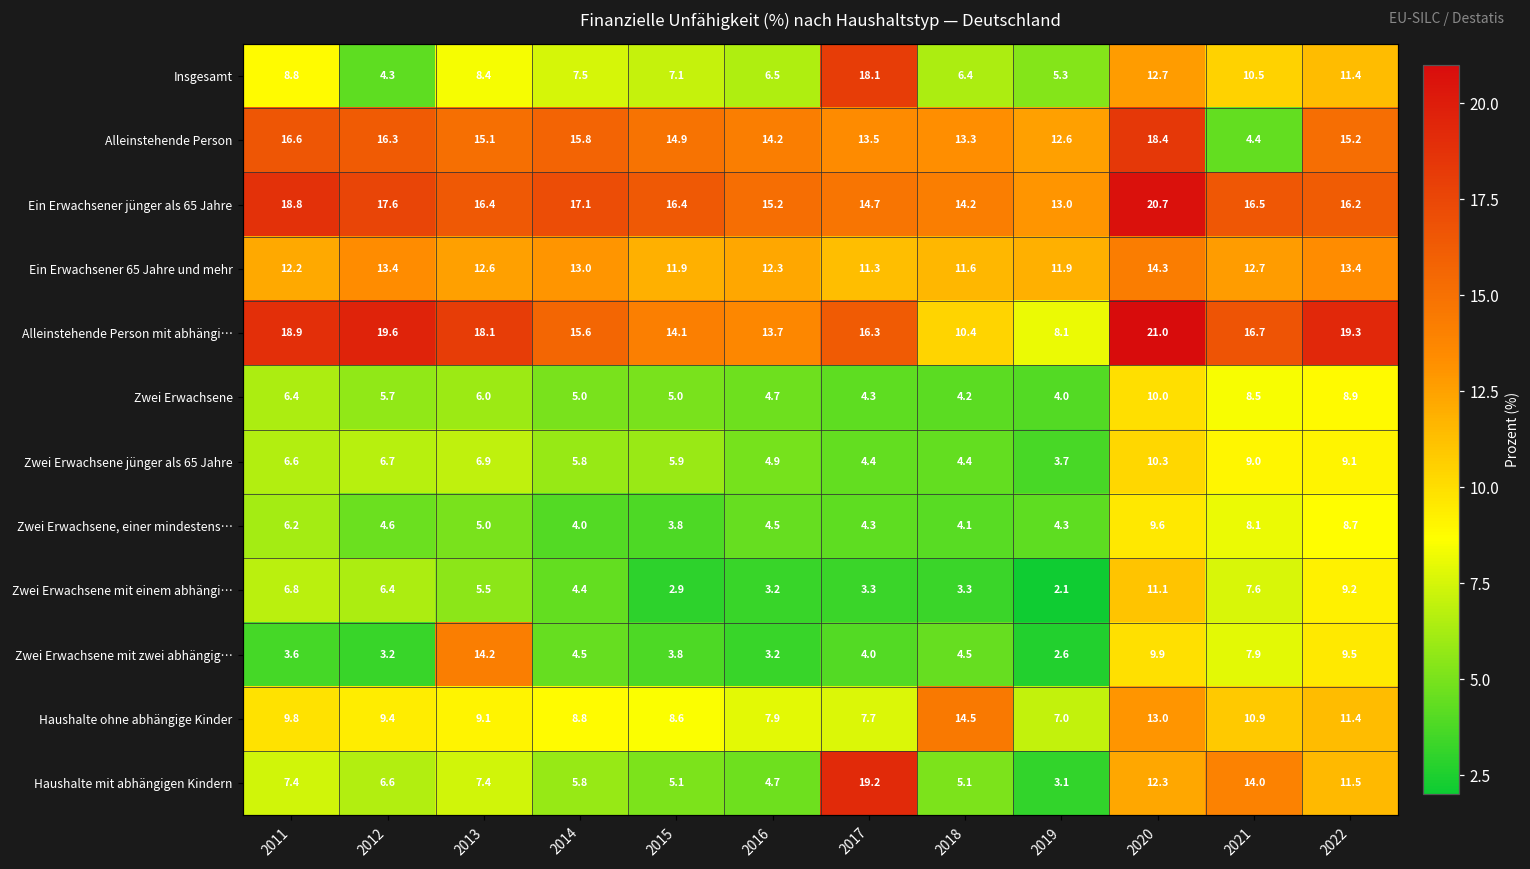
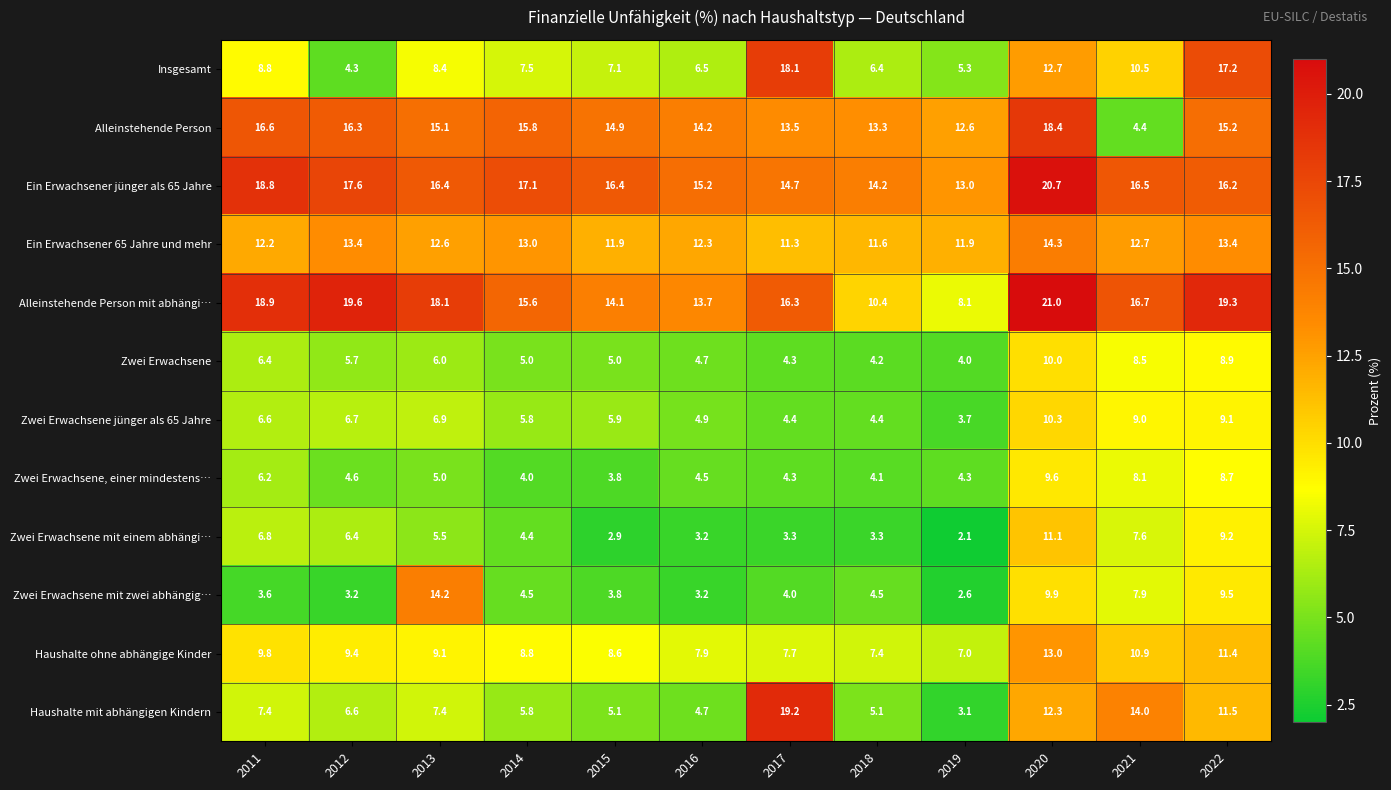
  {
    "Insgesamt": {
      "2011": 8.8,
      "2012": 4.3,
      "2013": 8.4,
      "2014": 7.5,
      "2015": 7.1,
      "2016": 6.5,
      "2017": 18.1,
      "2018": 6.4,
      "2019": 5.3,
      "2020": 12.7,
      "2021": 10.5,
-     "2022": 11.4
+     "2022": 17.2
    },
    "Alleinstehende Person": {
      "2011": 16.6,
      "2012": 16.3,
      "2013": 15.1,
      "2014": 15.8,
      "2015": 14.9,
      "2016": 14.2,
      "2017": 13.5,
      "2018": 13.3,
      "2019": 12.6,
      "2020": 18.4,
      "2021": 4.4,
      "2022": 15.2
    },
    "Ein Erwachsener jünger als 65 Jahre": {
      "2011": 18.8,
      "2012": 17.6,
      "2013": 16.4,
      "2014": 17.1,
      "2015": 16.4,
      "2016": 15.2,
      "2017": 14.7,
      "2018": 14.2,
      "2019": 13.0,
      "2020": 20.7,
      "2021": 16.5,
      "2022": 16.2
    },
    "Ein Erwachsener 65 Jahre und mehr": {
      "2011": 12.2,
      "2012": 13.4,
      "2013": 12.6,
      "2014": 13.0,
      "2015": 11.9,
      "2016": 12.3,
      "2017": 11.3,
      "2018": 11.6,
      "2019": 11.9,
      "2020": 14.3,
      "2021": 12.7,
      "2022": 13.4
    },
    "Alleinstehende Person mit abhängi…": {
      "2011": 18.9,
      "2012": 19.6,
      "2013": 18.1,
      "2014": 15.6,
      "2015": 14.1,
      "2016": 13.7,
      "2017": 16.3,
      "2018": 10.4,
      "2019": 8.1,
      "2020": 21.0,
      "2021": 16.7,
      "2022": 19.3
    },
    "Zwei Erwachsene": {
      "2011": 6.4,
      "2012": 5.7,
      "2013": 6.0,
      "2014": 5.0,
      "2015": 5.0,
      "2016": 4.7,
      "2017": 4.3,
      "2018": 4.2,
      "2019": 4.0,
      "2020": 10.0,
      "2021": 8.5,
      "2022": 8.9
    },
    "Zwei Erwachsene jünger als 65 Jahre": {
      "2011": 6.6,
      "2012": 6.7,
      "2013": 6.9,
      "2014": 5.8,
      "2015": 5.9,
      "2016": 4.9,
      "2017": 4.4,
      "2018": 4.4,
      "2019": 3.7,
      "2020": 10.3,
      "2021": 9.0,
      "2022": 9.1
    },
    "Zwei Erwachsene, einer mindestens…": {
      "2011": 6.2,
      "2012": 4.6,
      "2013": 5.0,
      "2014": 4.0,
      "2015": 3.8,
      "2016": 4.5,
      "2017": 4.3,
      "2018": 4.1,
      "2019": 4.3,
      "2020": 9.6,
      "2021": 8.1,
      "2022": 8.7
    },
    "Zwei Erwachsene mit einem abhängi…": {
      "2011": 6.8,
      "2012": 6.4,
      "2013": 5.5,
      "2014": 4.4,
      "2015": 2.9,
      "2016": 3.2,
      "2017": 3.3,
      "2018": 3.3,
      "2019": 2.1,
      "2020": 11.1,
      "2021": 7.6,
      "2022": 9.2
    },
    "Zwei Erwachsene mit zwei abhängig…": {
      "2011": 3.6,
      "2012": 3.2,
      "2013": 14.2,
      "2014": 4.5,
      "2015": 3.8,
      "2016": 3.2,
      "2017": 4.0,
      "2018": 4.5,
      "2019": 2.6,
      "2020": 9.9,
      "2021": 7.9,
      "2022": 9.5
    },
    "Haushalte ohne abhängige Kinder": {
      "2011": 9.8,
      "2012": 9.4,
      "2013": 9.1,
      "2014": 8.8,
      "2015": 8.6,
      "2016": 7.9,
      "2017": 7.7,
-     "2018": 14.5,
+     "2018": 7.4,
      "2019": 7.0,
      "2020": 13.0,
      "2021": 10.9,
      "2022": 11.4
    },
    "Haushalte mit abhängigen Kindern": {
      "2011": 7.4,
      "2012": 6.6,
      "2013": 7.4,
      "2014": 5.8,
      "2015": 5.1,
      "2016": 4.7,
      "2017": 19.2,
      "2018": 5.1,
      "2019": 3.1,
      "2020": 12.3,
      "2021": 14.0,
      "2022": 11.5
    }
  }
